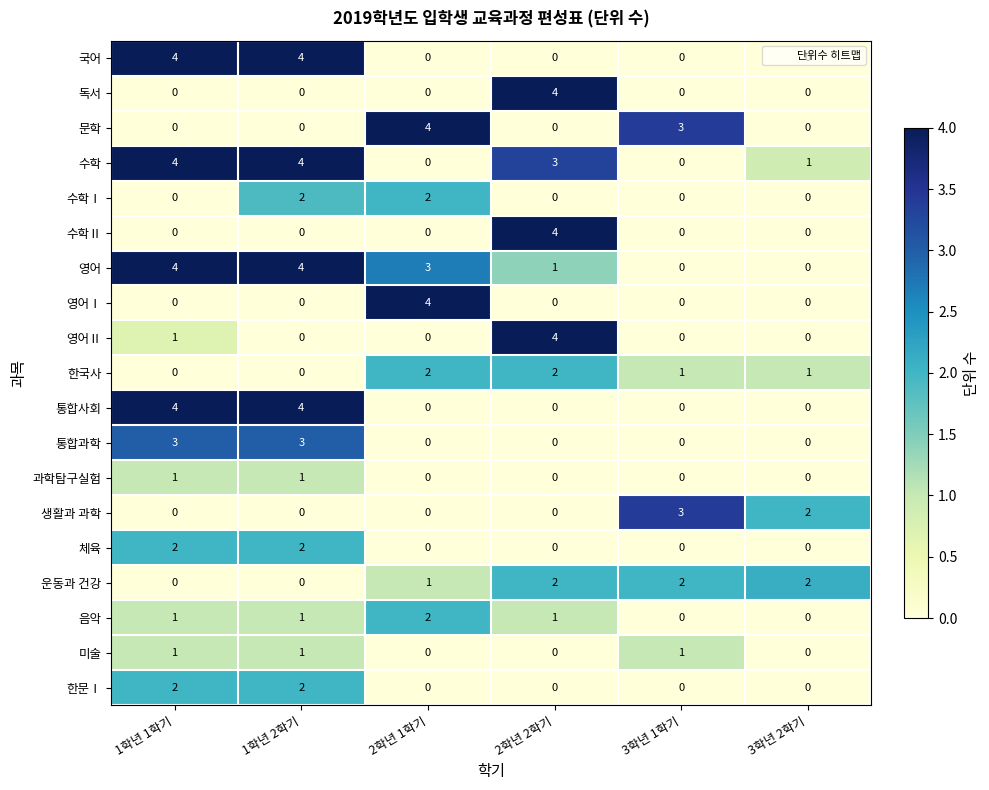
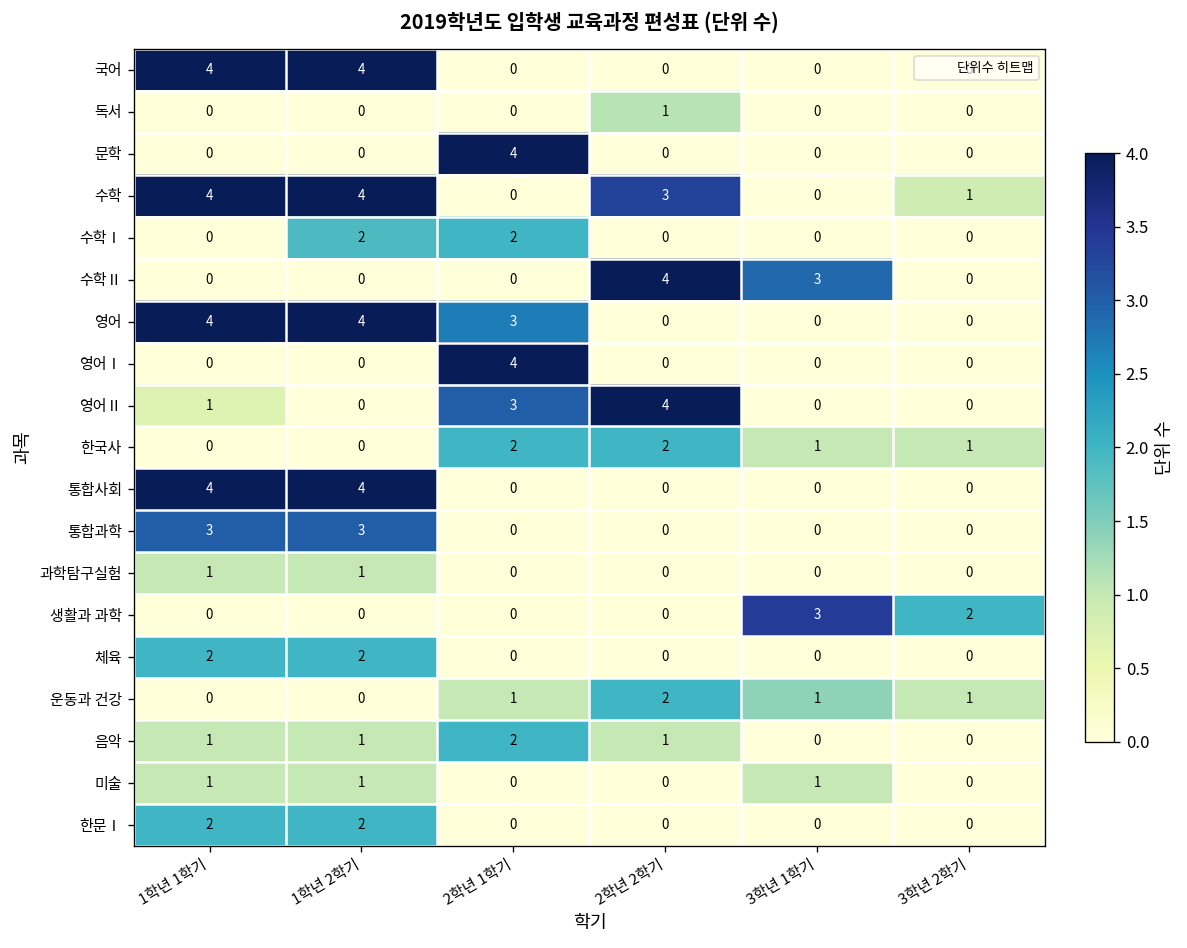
  {
    "국어": {
      "1학년 1학기": 4,
      "1학년 2학기": 4,
      "2학년 1학기": 0,
      "2학년 2학기": 0,
      "3학년 1학기": 0
    },
    "독서": {
      "1학년 1학기": 0,
      "1학년 2학기": 0,
      "2학년 1학기": 0,
-     "2학년 2학기": 4,
+     "2학년 2학기": 1,
      "3학년 1학기": 0,
      "3학년 2학기": 0
    },
    "문학": {
      "1학년 1학기": 0,
      "1학년 2학기": 0,
      "2학년 1학기": 4,
      "2학년 2학기": 0,
-     "3학년 1학기": 3,
+     "3학년 1학기": 0,
      "3학년 2학기": 0
    },
    "수학": {
      "1학년 1학기": 4,
      "1학년 2학기": 4,
      "2학년 1학기": 0,
      "2학년 2학기": 3,
      "3학년 1학기": 0,
      "3학년 2학기": 1
    },
    "수학Ⅰ": {
      "1학년 1학기": 0,
      "1학년 2학기": 2,
      "2학년 1학기": 2,
      "2학년 2학기": 0,
      "3학년 1학기": 0,
      "3학년 2학기": 0
    },
    "수학Ⅱ": {
      "1학년 1학기": 0,
      "1학년 2학기": 0,
      "2학년 1학기": 0,
      "2학년 2학기": 4,
-     "3학년 1학기": 0,
+     "3학년 1학기": 3,
      "3학년 2학기": 0
    },
    "영어": {
      "1학년 1학기": 4,
      "1학년 2학기": 4,
      "2학년 1학기": 3,
-     "2학년 2학기": 1,
+     "2학년 2학기": 0,
      "3학년 1학기": 0,
      "3학년 2학기": 0
    },
    "영어Ⅰ": {
      "1학년 1학기": 0,
      "1학년 2학기": 0,
      "2학년 1학기": 4,
      "2학년 2학기": 0,
      "3학년 1학기": 0,
      "3학년 2학기": 0
    },
    "영어Ⅱ": {
      "1학년 1학기": 1,
      "1학년 2학기": 0,
-     "2학년 1학기": 0,
+     "2학년 1학기": 3,
      "2학년 2학기": 4,
      "3학년 1학기": 0,
      "3학년 2학기": 0
    },
    "한국사": {
      "1학년 1학기": 0,
      "1학년 2학기": 0,
      "2학년 1학기": 2,
      "2학년 2학기": 2,
      "3학년 1학기": 1,
      "3학년 2학기": 1
    },
    "통합사회": {
      "1학년 1학기": 4,
      "1학년 2학기": 4,
      "2학년 1학기": 0,
      "2학년 2학기": 0,
      "3학년 1학기": 0,
      "3학년 2학기": 0
    },
    "통합과학": {
      "1학년 1학기": 3,
      "1학년 2학기": 3,
      "2학년 1학기": 0,
      "2학년 2학기": 0,
      "3학년 1학기": 0,
      "3학년 2학기": 0
    },
    "과학탐구실험": {
      "1학년 1학기": 1,
      "1학년 2학기": 1,
      "2학년 1학기": 0,
      "2학년 2학기": 0,
      "3학년 1학기": 0,
      "3학년 2학기": 0
    },
    "생활과 과학": {
      "1학년 1학기": 0,
      "1학년 2학기": 0,
      "2학년 1학기": 0,
      "2학년 2학기": 0,
      "3학년 1학기": 3,
      "3학년 2학기": 2
    },
    "체육": {
      "1학년 1학기": 2,
      "1학년 2학기": 2,
      "2학년 1학기": 0,
      "2학년 2학기": 0,
      "3학년 1학기": 0,
      "3학년 2학기": 0
    },
    "운동과 건강": {
      "1학년 1학기": 0,
      "1학년 2학기": 0,
      "2학년 1학기": 1,
      "2학년 2학기": 2,
-     "3학년 1학기": 2,
-     "3학년 2학기": 2
+     "3학년 1학기": 1,
+     "3학년 2학기": 1
    },
    "음악": {
      "1학년 1학기": 1,
      "1학년 2학기": 1,
      "2학년 1학기": 2,
      "2학년 2학기": 1,
      "3학년 1학기": 0,
      "3학년 2학기": 0
    },
    "미술": {
      "1학년 1학기": 1,
      "1학년 2학기": 1,
      "2학년 1학기": 0,
      "2학년 2학기": 0,
      "3학년 1학기": 1,
      "3학년 2학기": 0
    },
    "한문Ⅰ": {
      "1학년 1학기": 2,
      "1학년 2학기": 2,
      "2학년 1학기": 0,
      "2학년 2학기": 0,
      "3학년 1학기": 0,
      "3학년 2학기": 0
    }
  }
